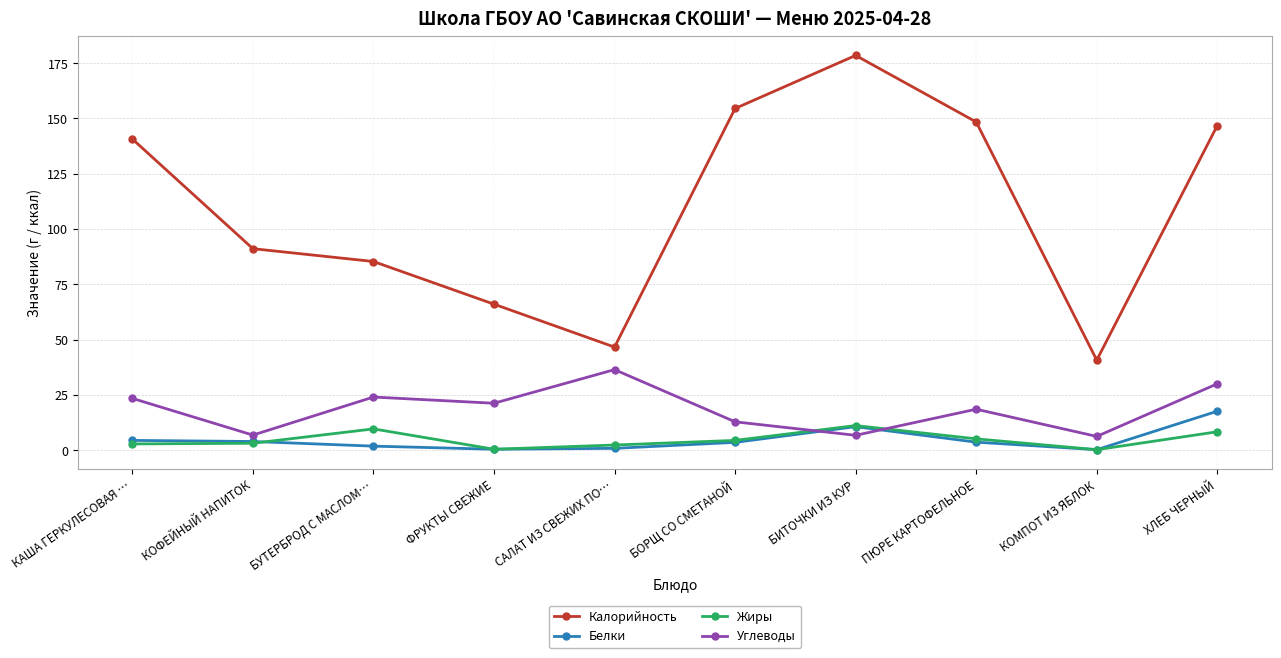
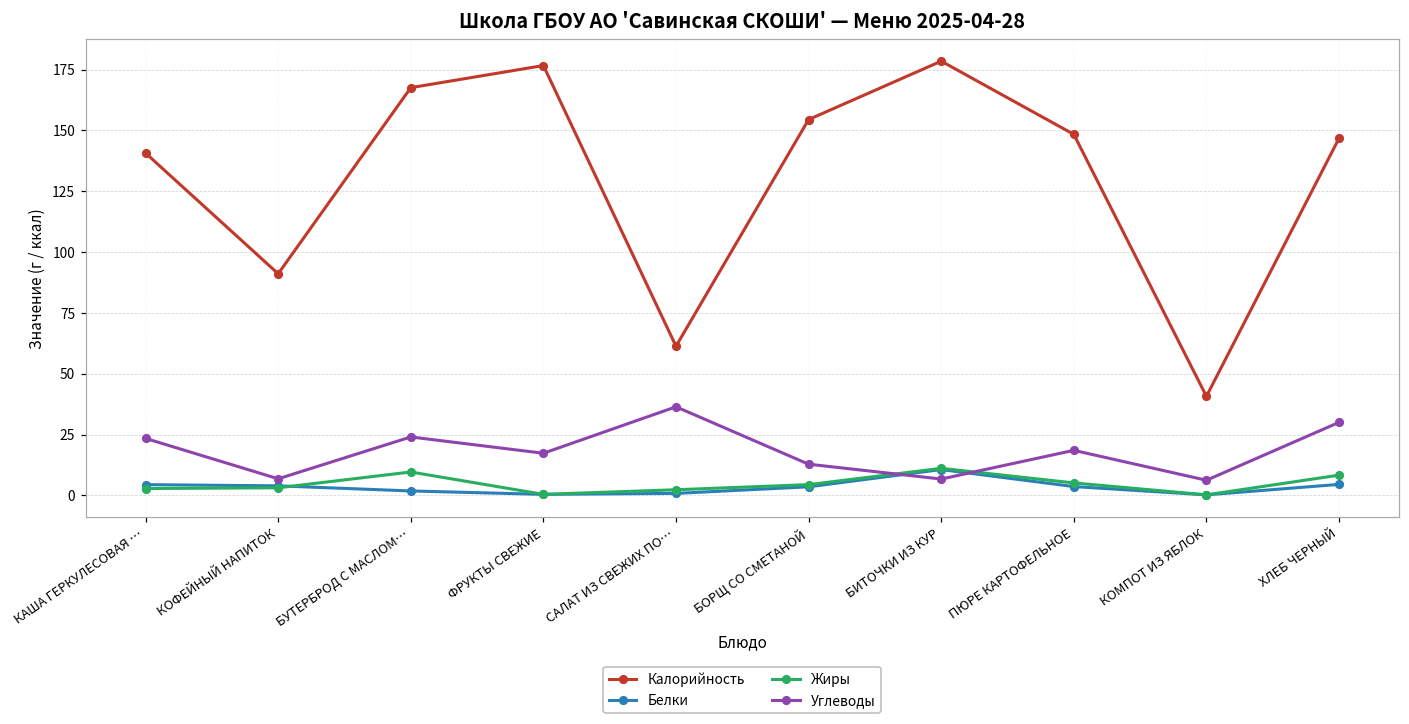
  {
    "Калорийность": {
      "КАША ГЕРКУЛЕСОВАЯ …": 141,
      "КОФЕЙНЫЙ НАПИТОК": 91,
-     "БУТЕРБРОД С МАСЛОМ…": 85,
-     "ФРУКТЫ СВЕЖИЕ": 66,
-     "САЛАТ ИЗ СВЕЖИХ ПО…": 47,
+     "БУТЕРБРОД С МАСЛОМ…": 168,
+     "ФРУКТЫ СВЕЖИЕ": 177,
+     "САЛАТ ИЗ СВЕЖИХ ПО…": 61,
      "БОРЩ СО СМЕТАНОЙ": 155,
      "БИТОЧКИ ИЗ КУР": 179,
      "ПЮРЕ КАРТОФЕЛЬНОЕ": 148,
      "КОМПОТ ИЗ ЯБЛОК": 41,
      "ХЛЕБ ЧЕРНЫЙ": 147
    },
    "Белки": {
      "КАША ГЕРКУЛЕСОВАЯ …": 4,
      "БУТЕРБРОД С МАСЛОМ…": 2,
      "САЛАТ ИЗ СВЕЖИХ ПО…": 1,
      "ПЮРЕ КАРТОФЕЛЬНОЕ": 4,
-     "ХЛЕБ ЧЕРНЫЙ": 18
+     "ХЛЕБ ЧЕРНЫЙ": 5
    },
    "Жиры": {
      "КАША ГЕРКУЛЕСОВАЯ …": 3,
      "БУТЕРБРОД С МАСЛОМ…": 10,
      "САЛАТ ИЗ СВЕЖИХ ПО…": 2,
      "ПЮРЕ КАРТОФЕЛЬНОЕ": 5,
      "ХЛЕБ ЧЕРНЫЙ": 8
    },
    "Углеводы": {
      "КАША ГЕРКУЛЕСОВАЯ …": 23,
      "КОФЕЙНЫЙ НАПИТОК": 7,
      "БУТЕРБРОД С МАСЛОМ…": 24,
-     "ФРУКТЫ СВЕЖИЕ": 21,
+     "ФРУКТЫ СВЕЖИЕ": 17,
      "САЛАТ ИЗ СВЕЖИХ ПО…": 36,
      "БОРЩ СО СМЕТАНОЙ": 13,
      "БИТОЧКИ ИЗ КУР": 7,
      "ПЮРЕ КАРТОФЕЛЬНОЕ": 19,
      "КОМПОТ ИЗ ЯБЛОК": 6,
      "ХЛЕБ ЧЕРНЫЙ": 30
    }
  }
